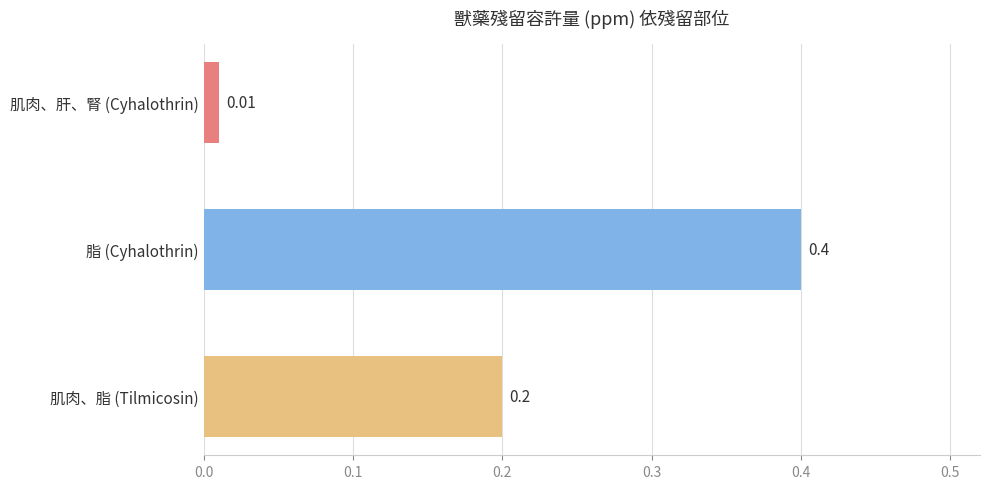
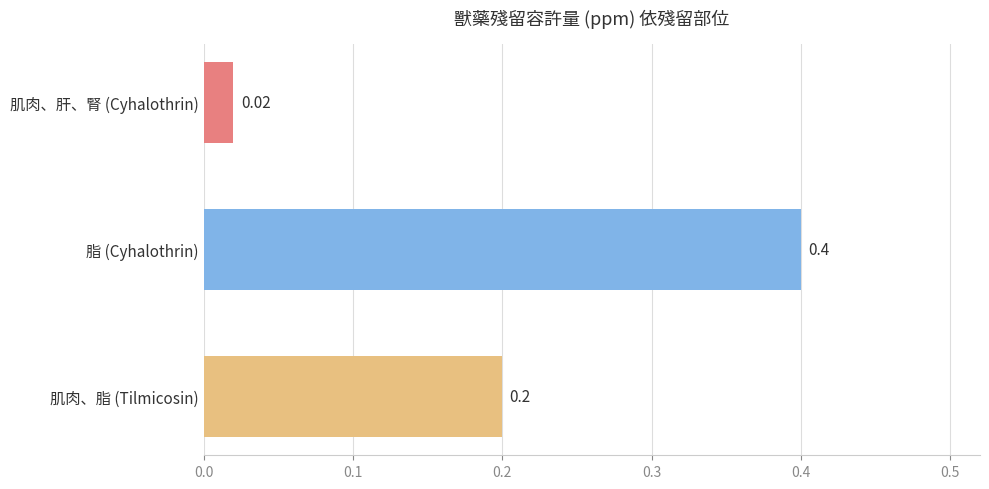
  {
-   "肌肉、肝、腎 (Cyhalothrin)": 0.01,
+   "肌肉、肝、腎 (Cyhalothrin)": 0.02,
    "脂 (Cyhalothrin)": 0.4,
    "肌肉、脂 (Tilmicosin)": 0.2
  }
